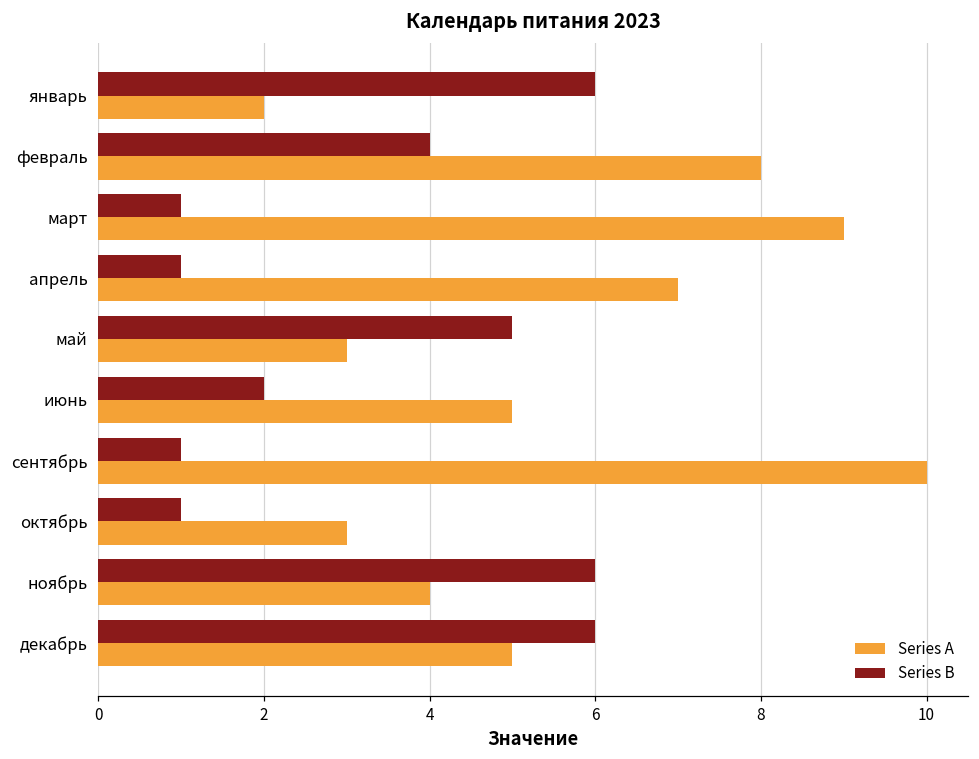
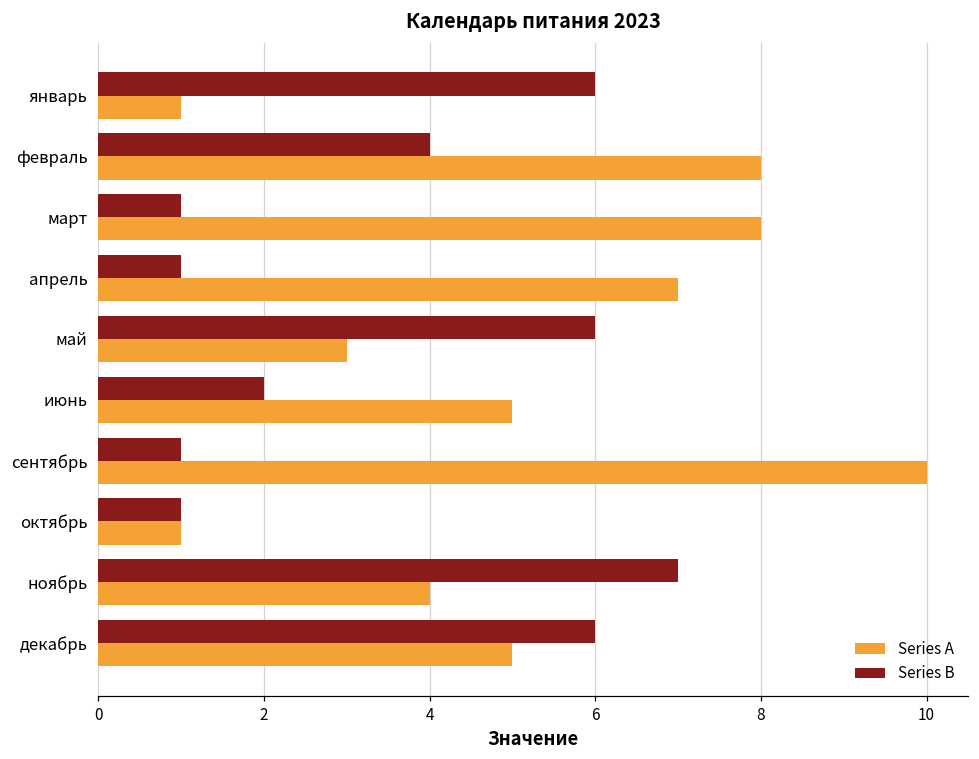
  {
    "Series A": {
-     "январь": 2,
+     "январь": 1,
      "февраль": 8,
-     "март": 9,
+     "март": 8,
      "апрель": 7,
      "май": 3,
      "июнь": 5,
      "сентябрь": 10,
-     "октябрь": 3,
+     "октябрь": 1,
      "ноябрь": 4,
      "декабрь": 5
    },
    "Series B": {
      "январь": 6,
      "февраль": 4,
      "март": 1,
      "апрель": 1,
-     "май": 5,
+     "май": 6,
      "июнь": 2,
      "сентябрь": 1,
      "октябрь": 1,
-     "ноябрь": 6,
+     "ноябрь": 7,
      "декабрь": 6
    }
  }
